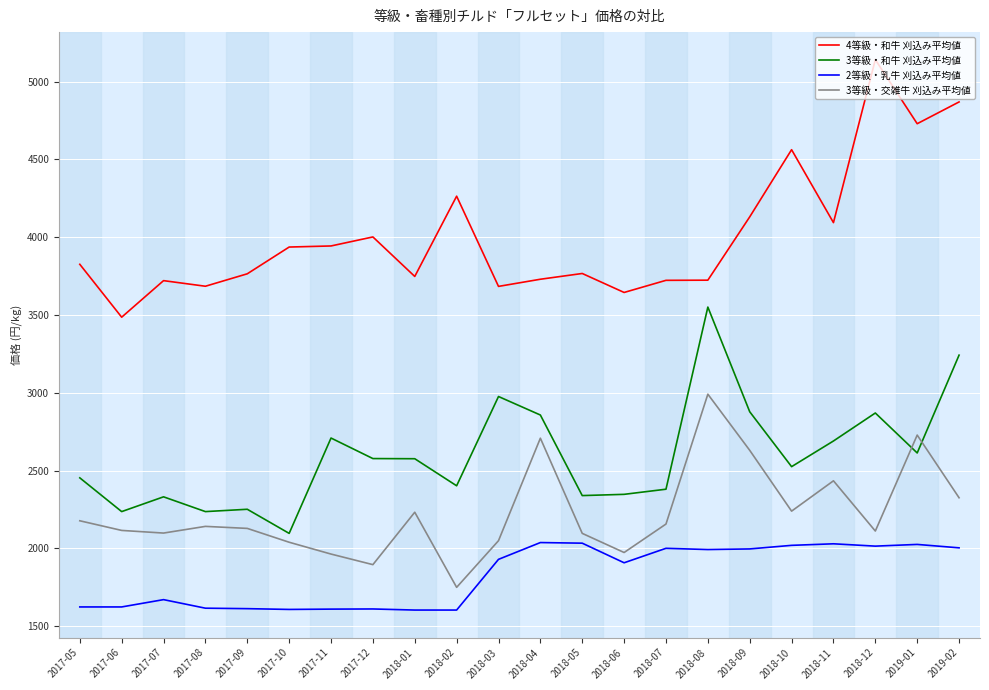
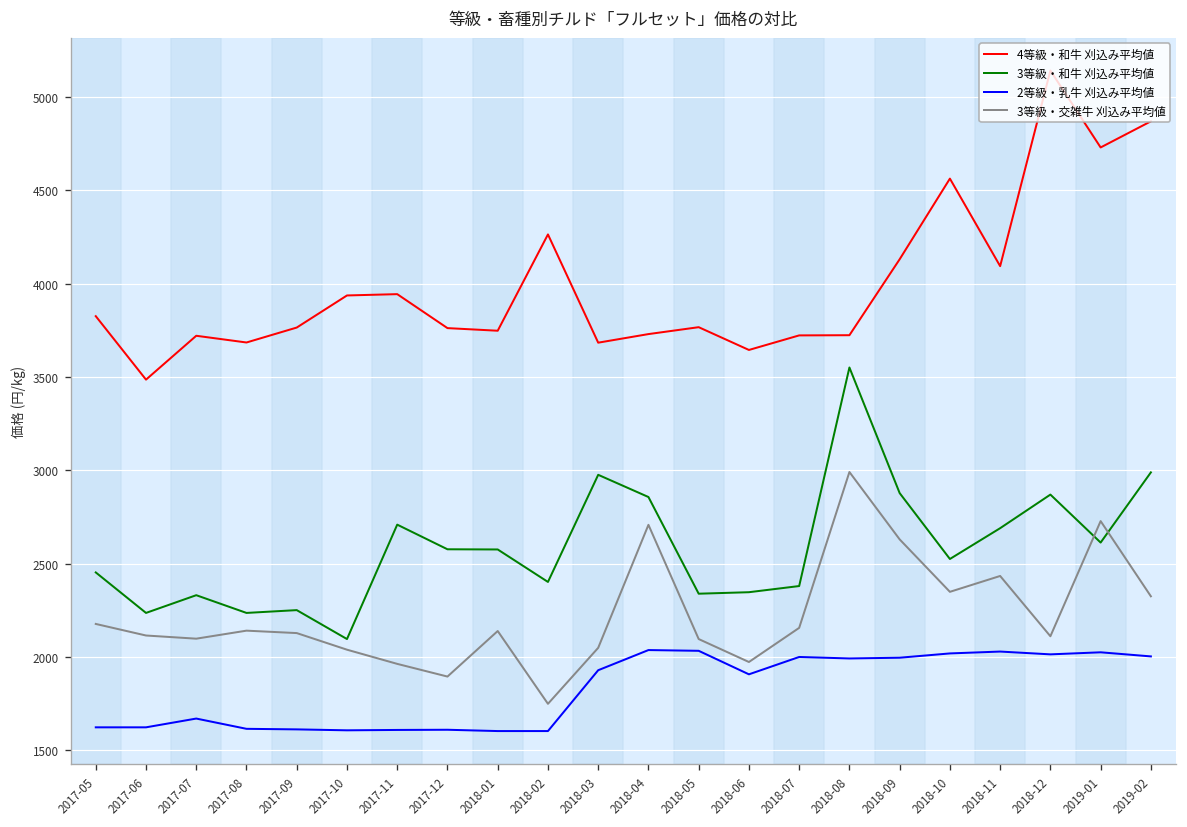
  {
    "4等級・和牛 刈込み平均値": {
      "2017-05": 3830,
      "2017-06": 3490,
      "2017-07": 3720,
      "2017-08": 3690,
      "2017-09": 3770,
      "2017-10": 3940,
      "2017-11": 3940,
-     "2017-12": 4000,
+     "2017-12": 3760,
      "2018-01": 3750,
      "2018-02": 4260,
      "2018-03": 3680,
      "2018-04": 3730,
      "2018-05": 3770,
      "2018-06": 3650,
      "2018-07": 3720,
      "2018-08": 3720,
      "2018-09": 4130,
      "2018-10": 4560,
      "2018-11": 4090,
      "2019-01": 4730,
      "2019-02": 4870
    },
    "3等級・和牛 刈込み平均値": {
      "2017-05": 2450,
      "2017-06": 2240,
      "2017-07": 2330,
      "2017-08": 2240,
      "2017-09": 2250,
      "2017-10": 2100,
      "2017-11": 2710,
      "2017-12": 2580,
      "2018-01": 2580,
      "2018-02": 2400,
      "2018-03": 2980,
      "2018-04": 2860,
      "2018-05": 2340,
      "2018-06": 2350,
      "2018-07": 2380,
      "2018-08": 3550,
      "2018-09": 2880,
      "2018-10": 2530,
      "2018-11": 2690,
      "2018-12": 2870,
      "2019-01": 2610,
-     "2019-02": 3240
+     "2019-02": 2990
    },
    "2等級・乳牛 刈込み平均値": {
      "2017-05": 1620,
      "2017-06": 1620,
      "2017-07": 1670,
      "2017-08": 1620,
      "2017-09": 1610,
      "2017-10": 1610,
      "2017-11": 1610,
      "2017-12": 1610,
      "2018-01": 1600,
      "2018-02": 1600,
      "2018-03": 1930,
      "2018-04": 2040,
      "2018-05": 2030,
      "2018-06": 1910,
      "2018-07": 2000,
      "2018-08": 1990,
      "2018-09": 2000,
      "2018-10": 2020,
      "2018-11": 2030,
      "2018-12": 2010,
      "2019-01": 2030,
      "2019-02": 2000
    },
    "3等級・交雑牛 刈込み平均値": {
      "2017-05": 2180,
      "2017-06": 2120,
      "2017-07": 2100,
      "2017-08": 2140,
      "2017-09": 2130,
      "2017-10": 2040,
      "2017-11": 1960,
      "2017-12": 1900,
-     "2018-01": 2230,
+     "2018-01": 2140,
      "2018-02": 1750,
      "2018-03": 2050,
      "2018-04": 2710,
      "2018-05": 2100,
      "2018-06": 1970,
      "2018-07": 2160,
      "2018-08": 2990,
      "2018-09": 2630,
-     "2018-10": 2240,
+     "2018-10": 2350,
      "2018-11": 2430,
      "2018-12": 2110,
      "2019-01": 2730,
      "2019-02": 2330
    }
  }
